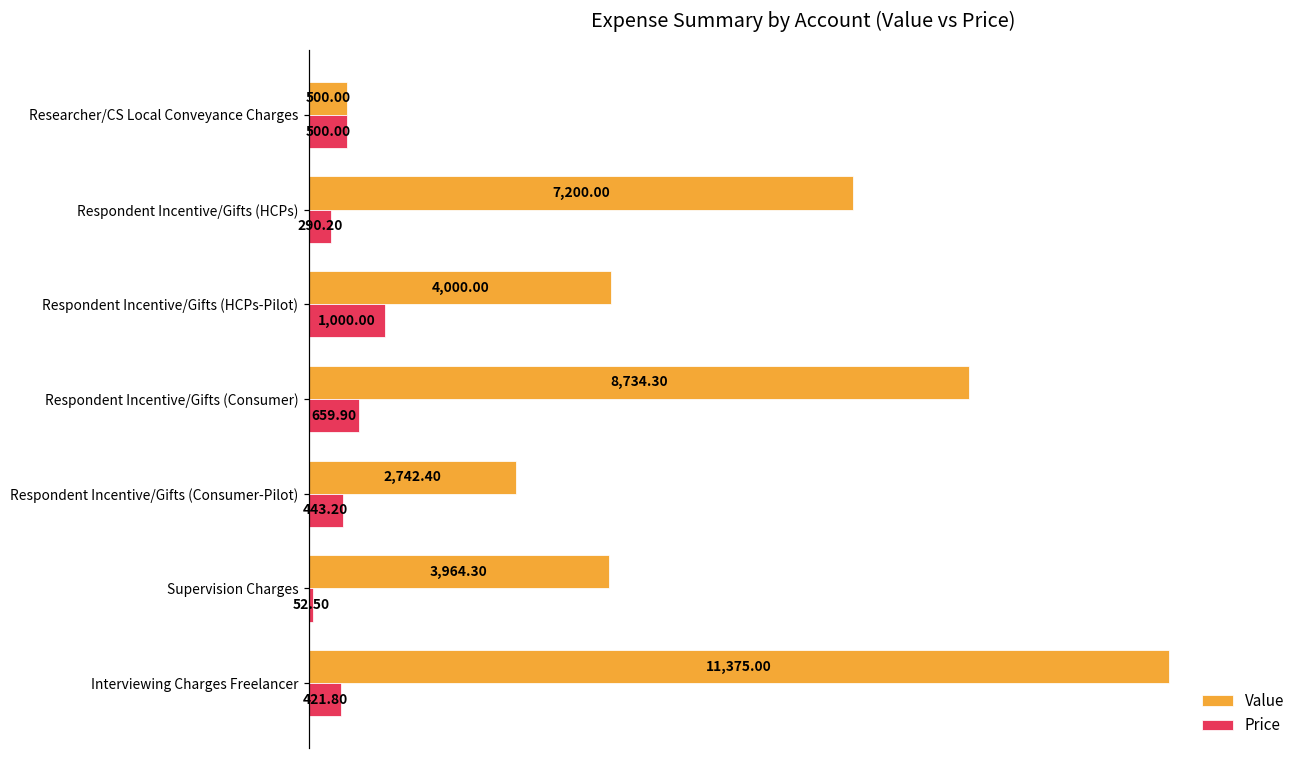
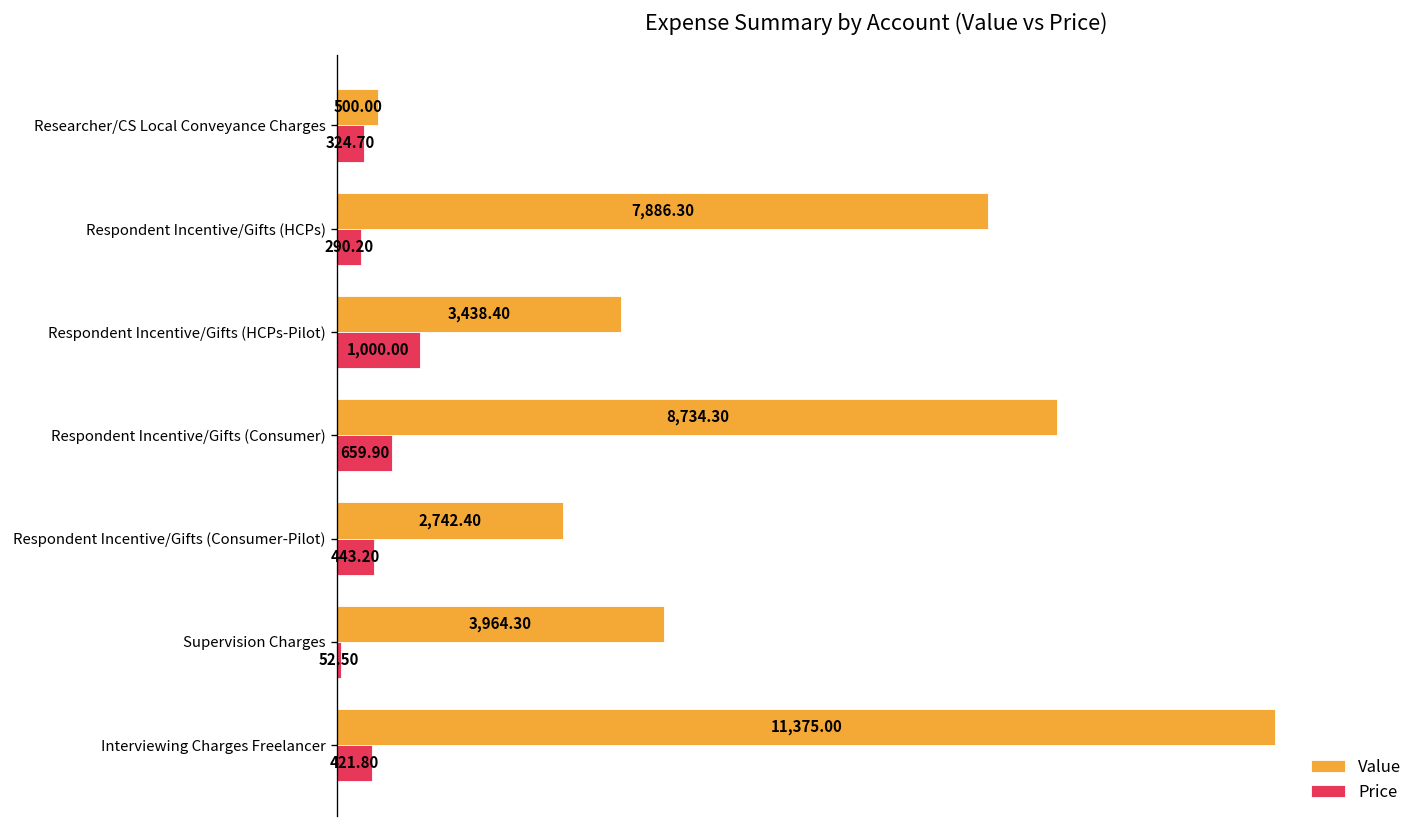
  {
    "Value": {
-     "Respondent Incentive/Gifts (HCPs)": "7,200.00",
-     "Respondent Incentive/Gifts (HCPs-Pilot)": "4,000.00"
+     "Respondent Incentive/Gifts (HCPs)": "7,886.30",
+     "Respondent Incentive/Gifts (HCPs-Pilot)": "3,438.40"
    },
    "Price": {
-     "Researcher/CS Local Conveyance Charges": "500.00"
+     "Researcher/CS Local Conveyance Charges": "324.70"
    }
  }
